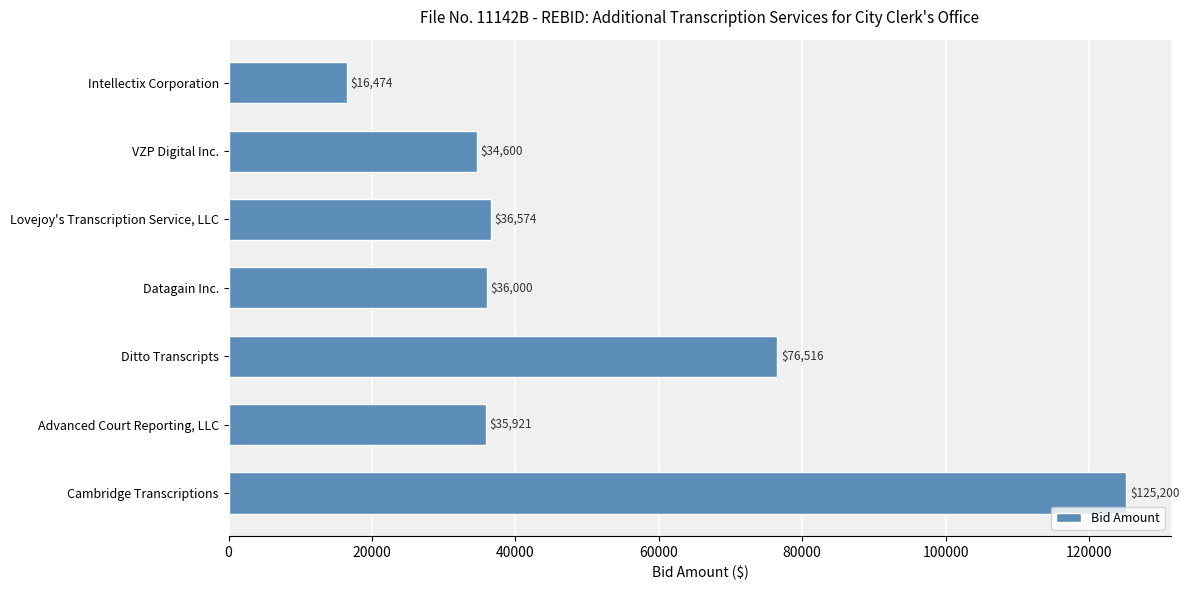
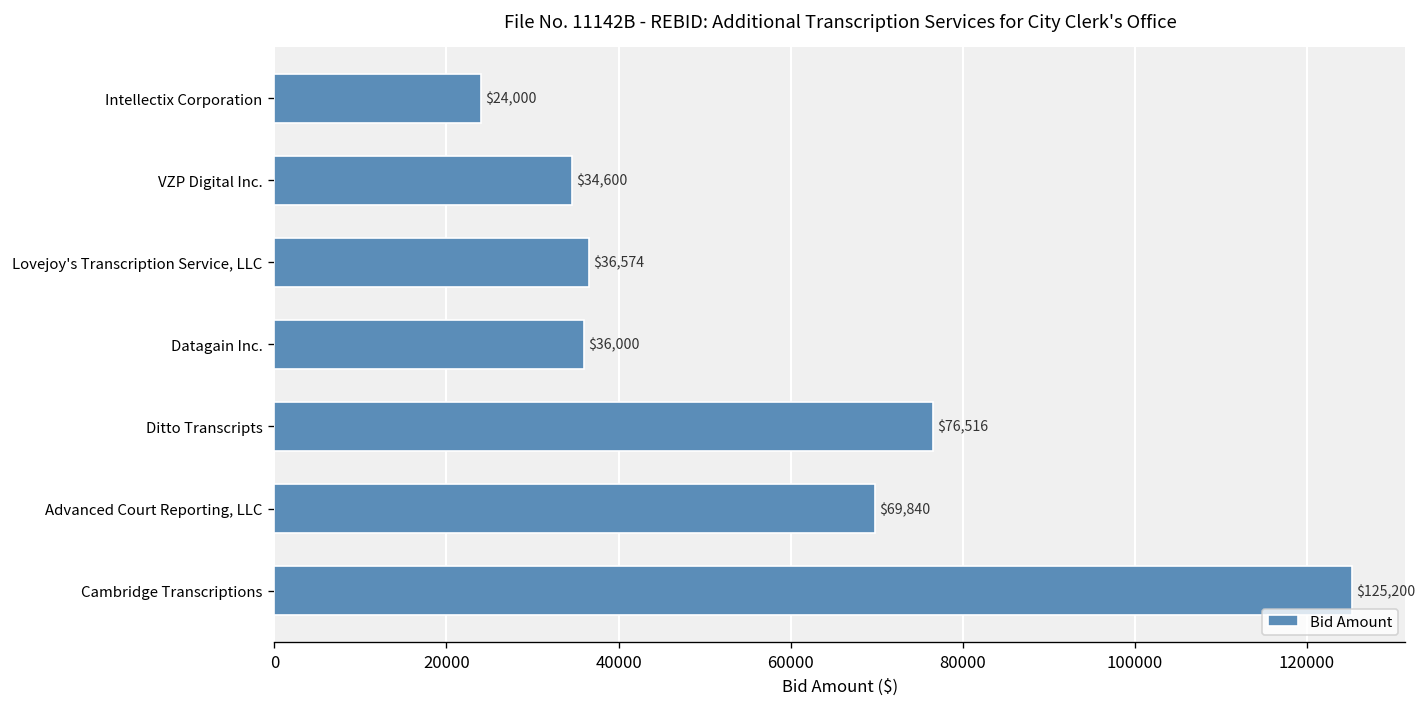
  {
-   "Intellectix Corporation": "$16,474",
+   "Intellectix Corporation": "$24,000",
    "VZP Digital Inc.": "$34,600",
    "Lovejoy's Transcription Service, LLC": "$36,574",
    "Datagain Inc.": "$36,000",
    "Ditto Transcripts": "$76,516",
-   "Advanced Court Reporting, LLC": "$35,921",
+   "Advanced Court Reporting, LLC": "$69,840",
    "Cambridge Transcriptions": "$125,200"
  }
